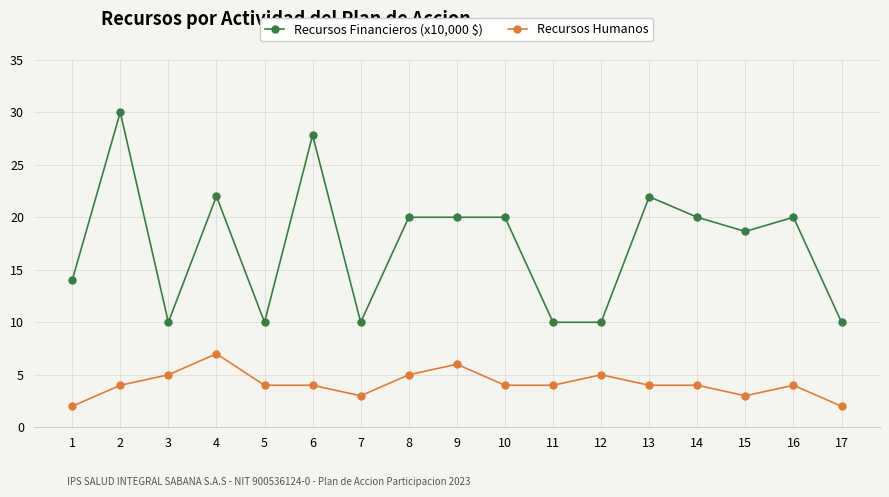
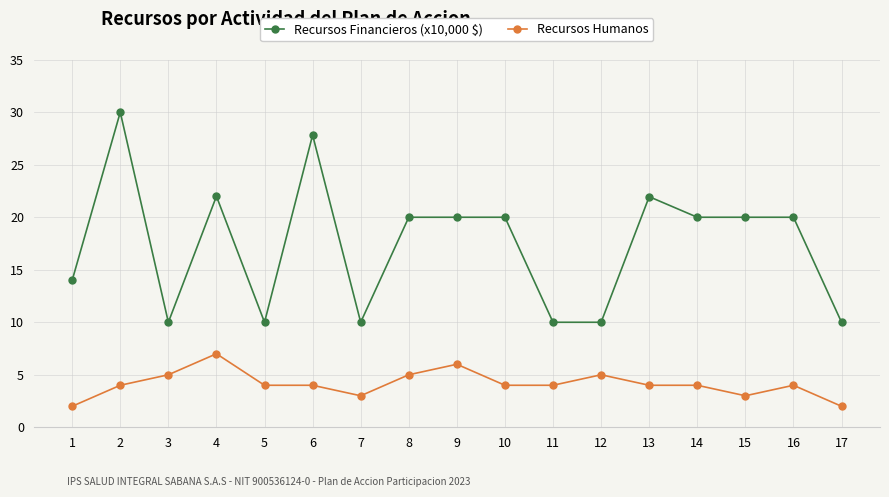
  {
    "Recursos Financieros (x10,000 $)": {
      "1": 14.0,
      "2": 30.0,
      "3": 10.0,
      "4": 22.0,
      "5": 10.0,
      "6": 27.8,
      "7": 10.0,
      "8": 20.0,
      "9": 20.0,
      "10": 20.0,
      "11": 10.0,
      "12": 10.0,
      "13": 22.0,
      "14": 20.0,
-     "15": 18.6,
+     "15": 20.0,
      "16": 20.0,
      "17": 10.0
    },
    "Recursos Humanos": {
      "1": 2.0,
      "2": 4.0,
      "3": 5.0,
      "4": 7.0,
      "5": 4.0,
      "6": 4.0,
      "7": 3.0,
      "8": 5.0,
      "9": 6.0,
      "10": 4.0,
      "11": 4.0,
      "12": 5.0,
      "13": 4.0,
      "14": 4.0,
      "15": 3.0,
      "16": 4.0,
      "17": 2.0
    }
  }
